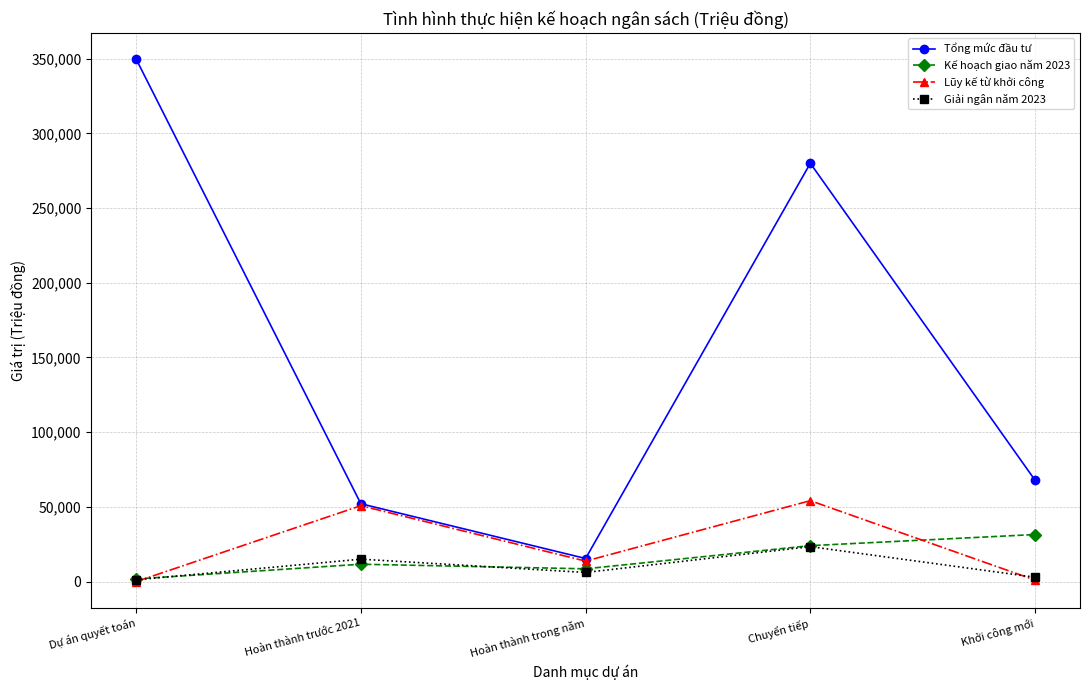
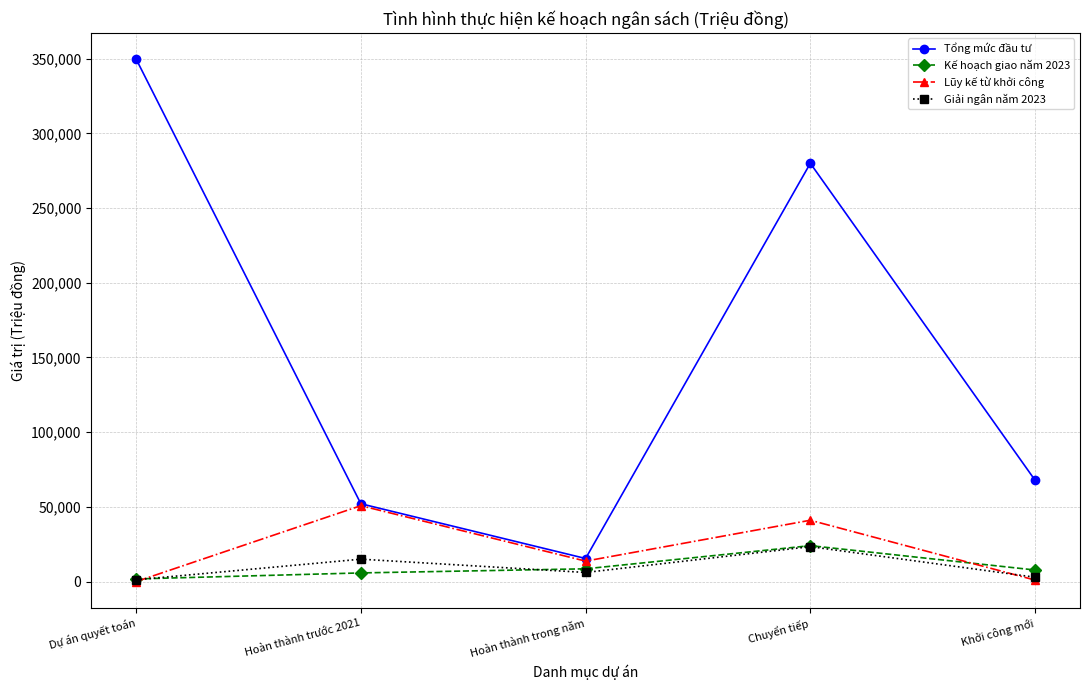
  {
    "Tổng mức đầu tư": {
      "Dự án quyết toán": "350,000",
      "Hoàn thành trong năm": "15,000",
      "Chuyển tiếp": "280,000",
      "Khởi công mới": "68,000"
    },
    "Kế hoạch giao năm 2023": {
-     "Hoàn thành trước 2021": "12,000",
+     "Hoàn thành trước 2021": "6,000",
      "Hoàn thành trong năm": "9,000",
-     "Khởi công mới": "31,000"
+     "Khởi công mới": "8,000"
    },
    "Lũy kế từ khởi công": {
      "Hoàn thành trong năm": "14,000",
-     "Chuyển tiếp": "54,000",
+     "Chuyển tiếp": "41,000",
      "Khởi công mới": "1,000"
    },
    "Giải ngân năm 2023": {
      "Hoàn thành trước 2021": "15,000",
      "Hoàn thành trong năm": "6,000",
      "Khởi công mới": "3,000"
    }
  }
